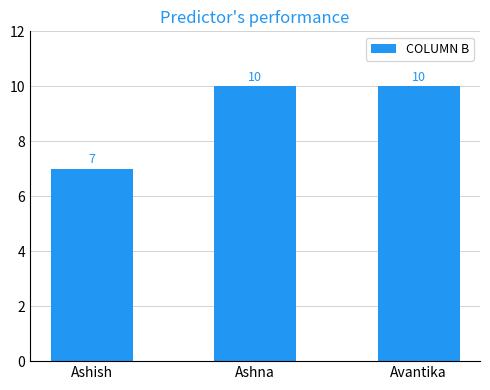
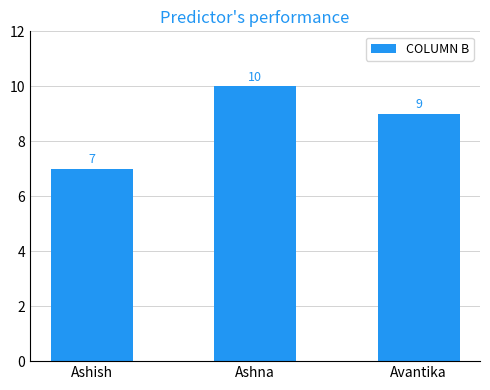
  {
    "Ashish": 7,
    "Ashna": 10,
-   "Avantika": 10
+   "Avantika": 9
  }
